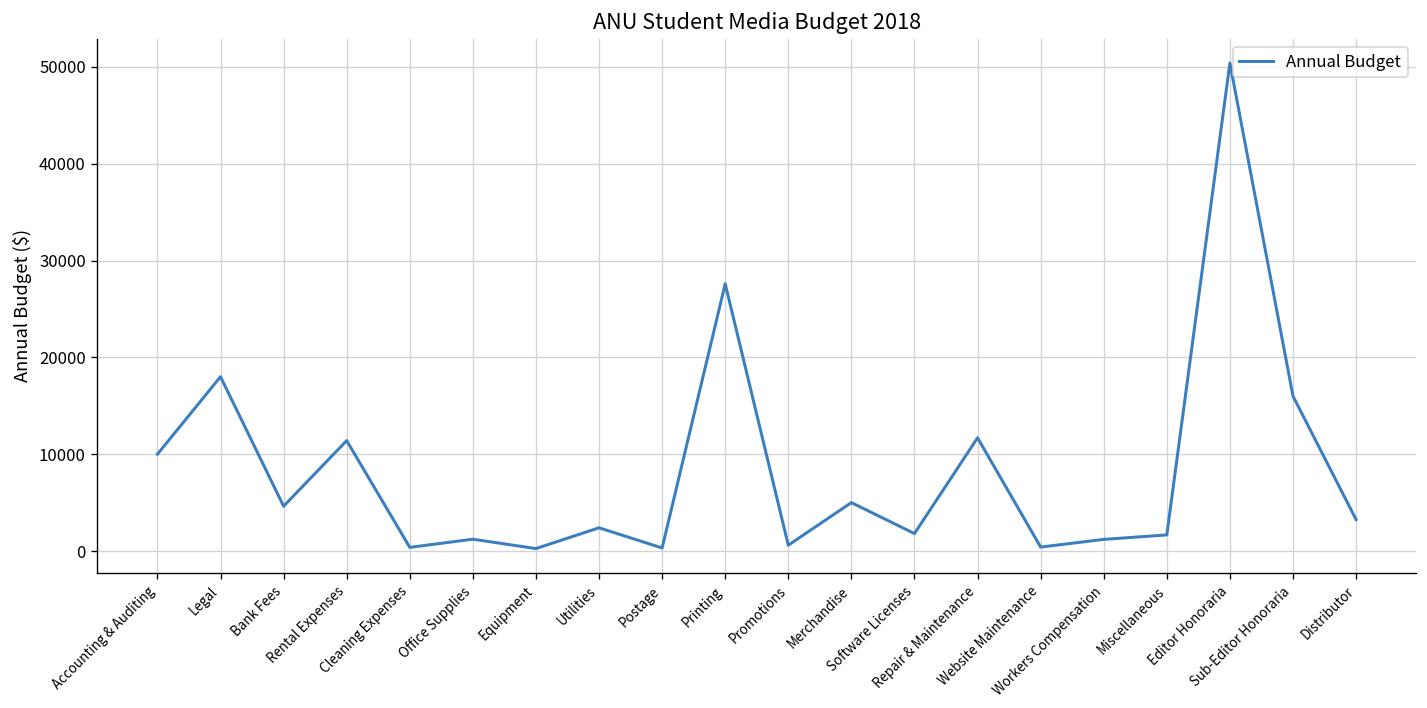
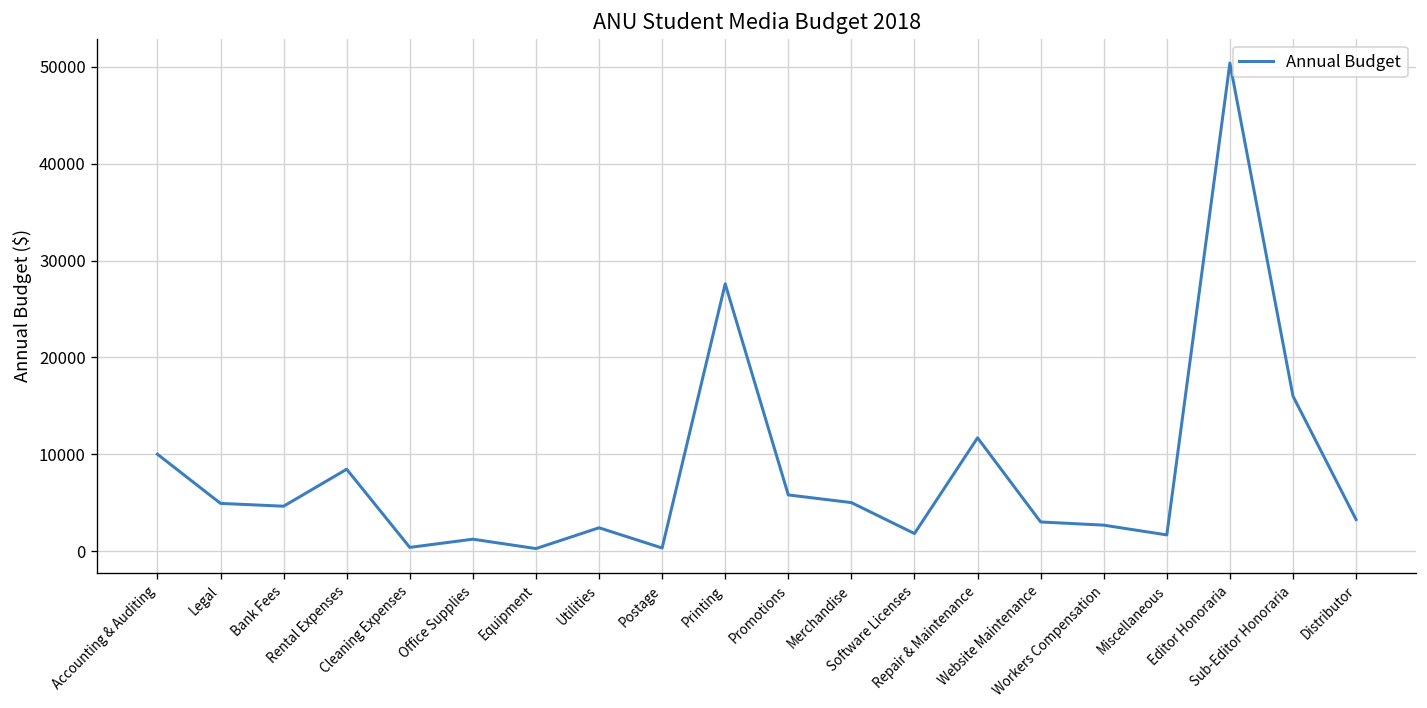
  {
    "Accounting & Auditing": 10000,
-   "Legal": 18000,
+   "Legal": 5000,
    "Bank Fees": 5000,
-   "Rental Expenses": 11000,
+   "Rental Expenses": 8000,
    "Cleaning Expenses": 0,
    "Office Supplies": 1000,
    "Equipment": 0,
    "Utilities": 2000,
    "Postage": 0,
    "Printing": 28000,
-   "Promotions": 1000,
+   "Promotions": 6000,
    "Merchandise": 5000,
    "Software Licenses": 2000,
    "Repair & Maintenance": 12000,
-   "Website Maintenance": 0,
-   "Workers Compensation": 1000,
+   "Website Maintenance": 3000,
+   "Workers Compensation": 3000,
    "Miscellaneous": 2000,
    "Editor Honoraria": 50000,
    "Sub-Editor Honoraria": 16000,
    "Distributor": 3000
  }
